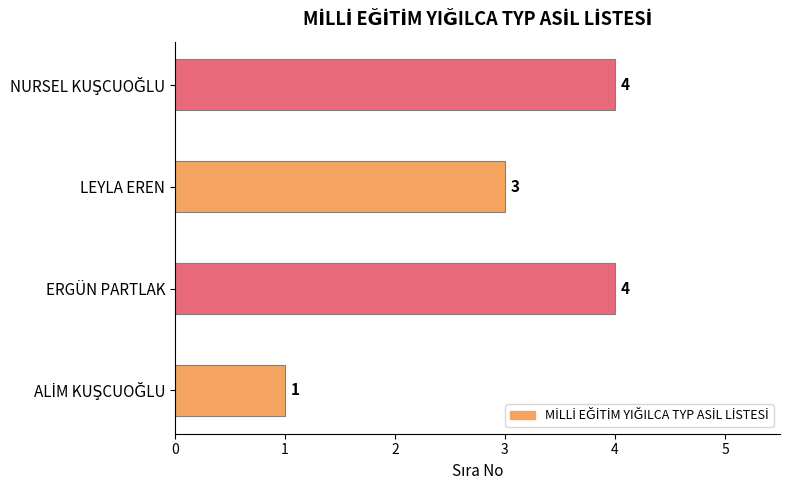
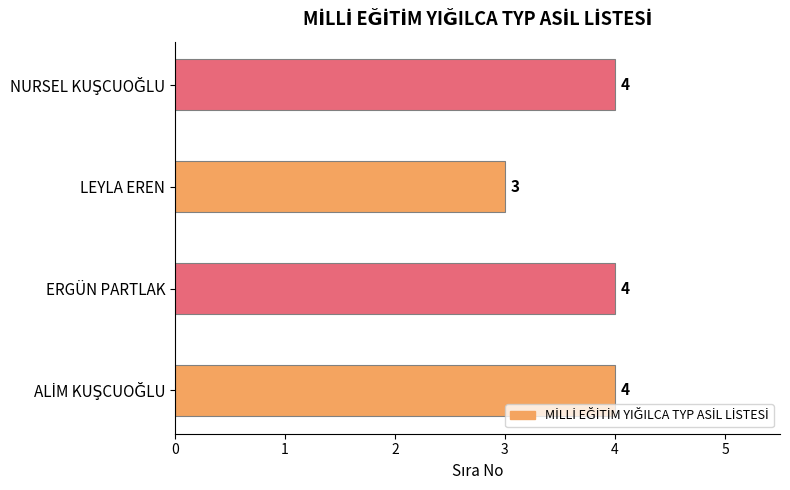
  {
    "NURSEL KUŞCUOĞLU": 4,
    "LEYLA EREN": 3,
    "ERGÜN PARTLAK": 4,
-   "ALİM KUŞCUOĞLU": 1
+   "ALİM KUŞCUOĞLU": 4
  }
